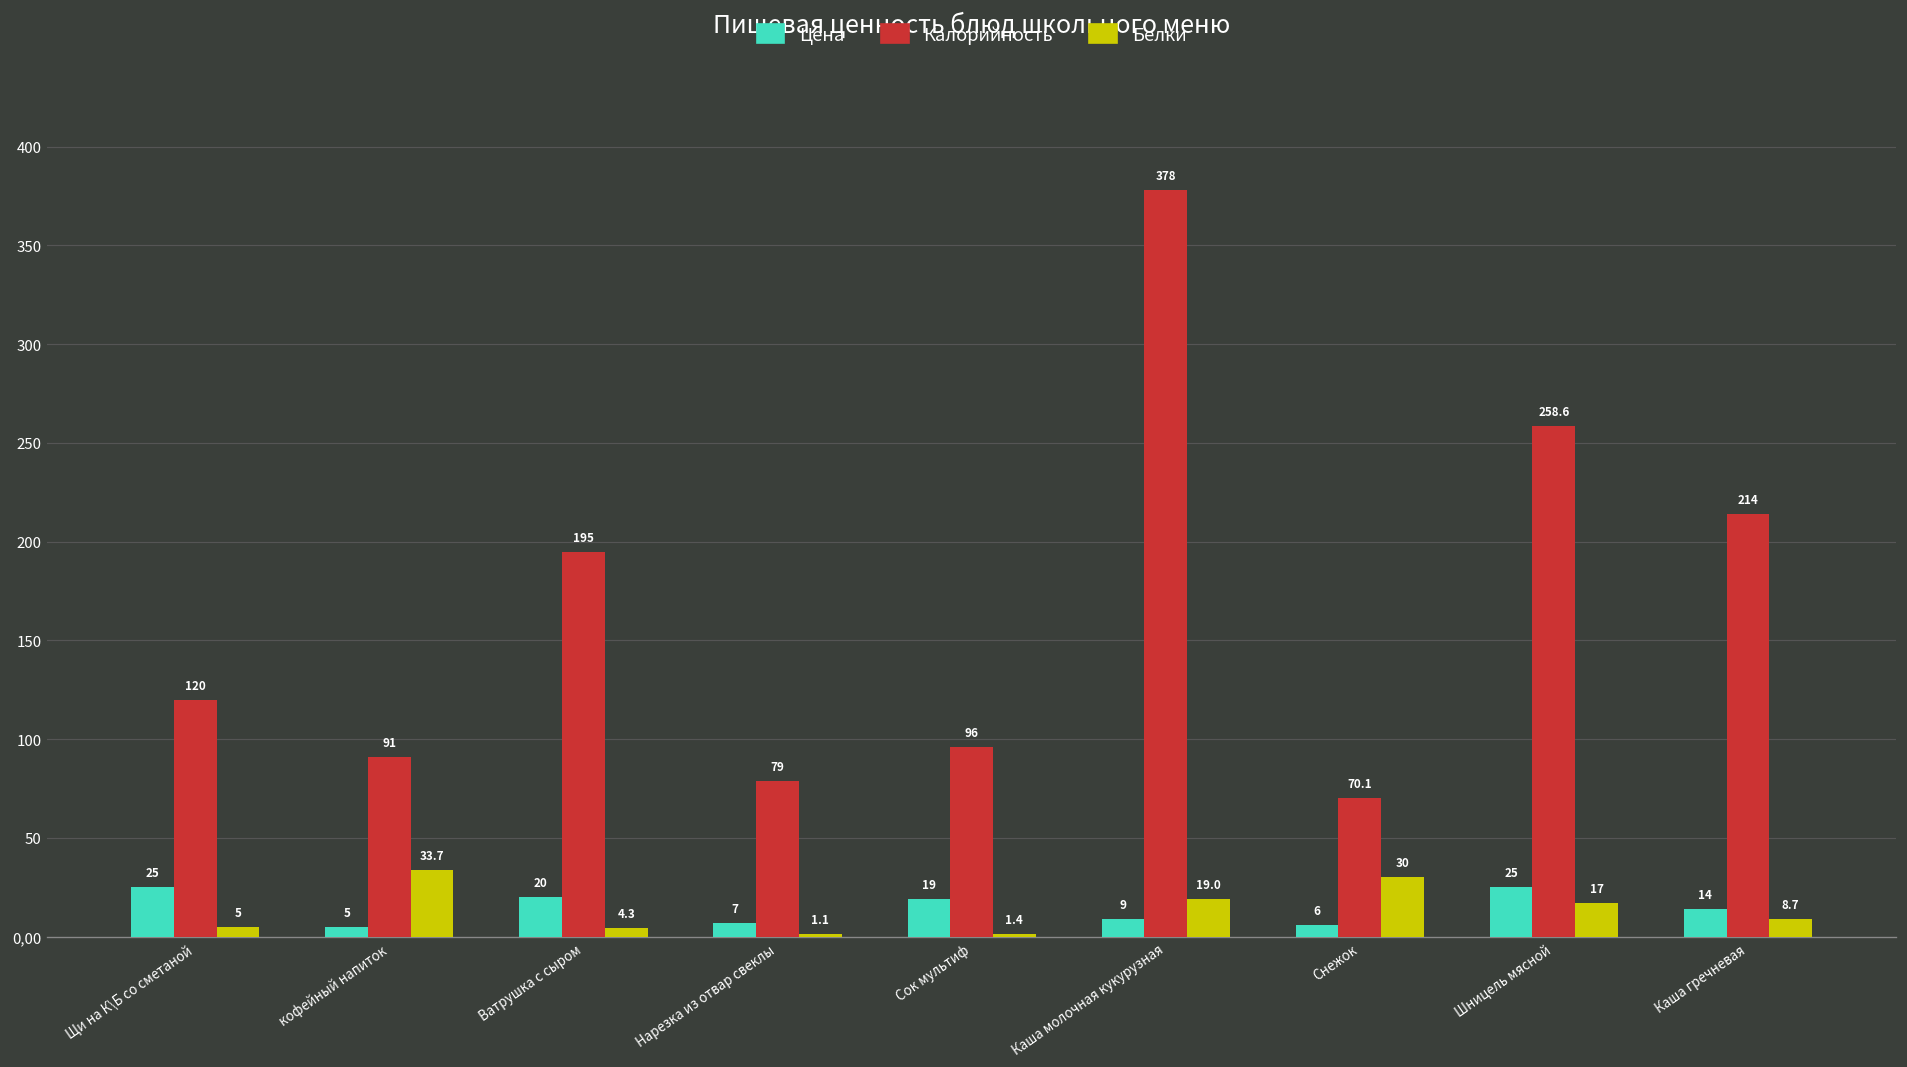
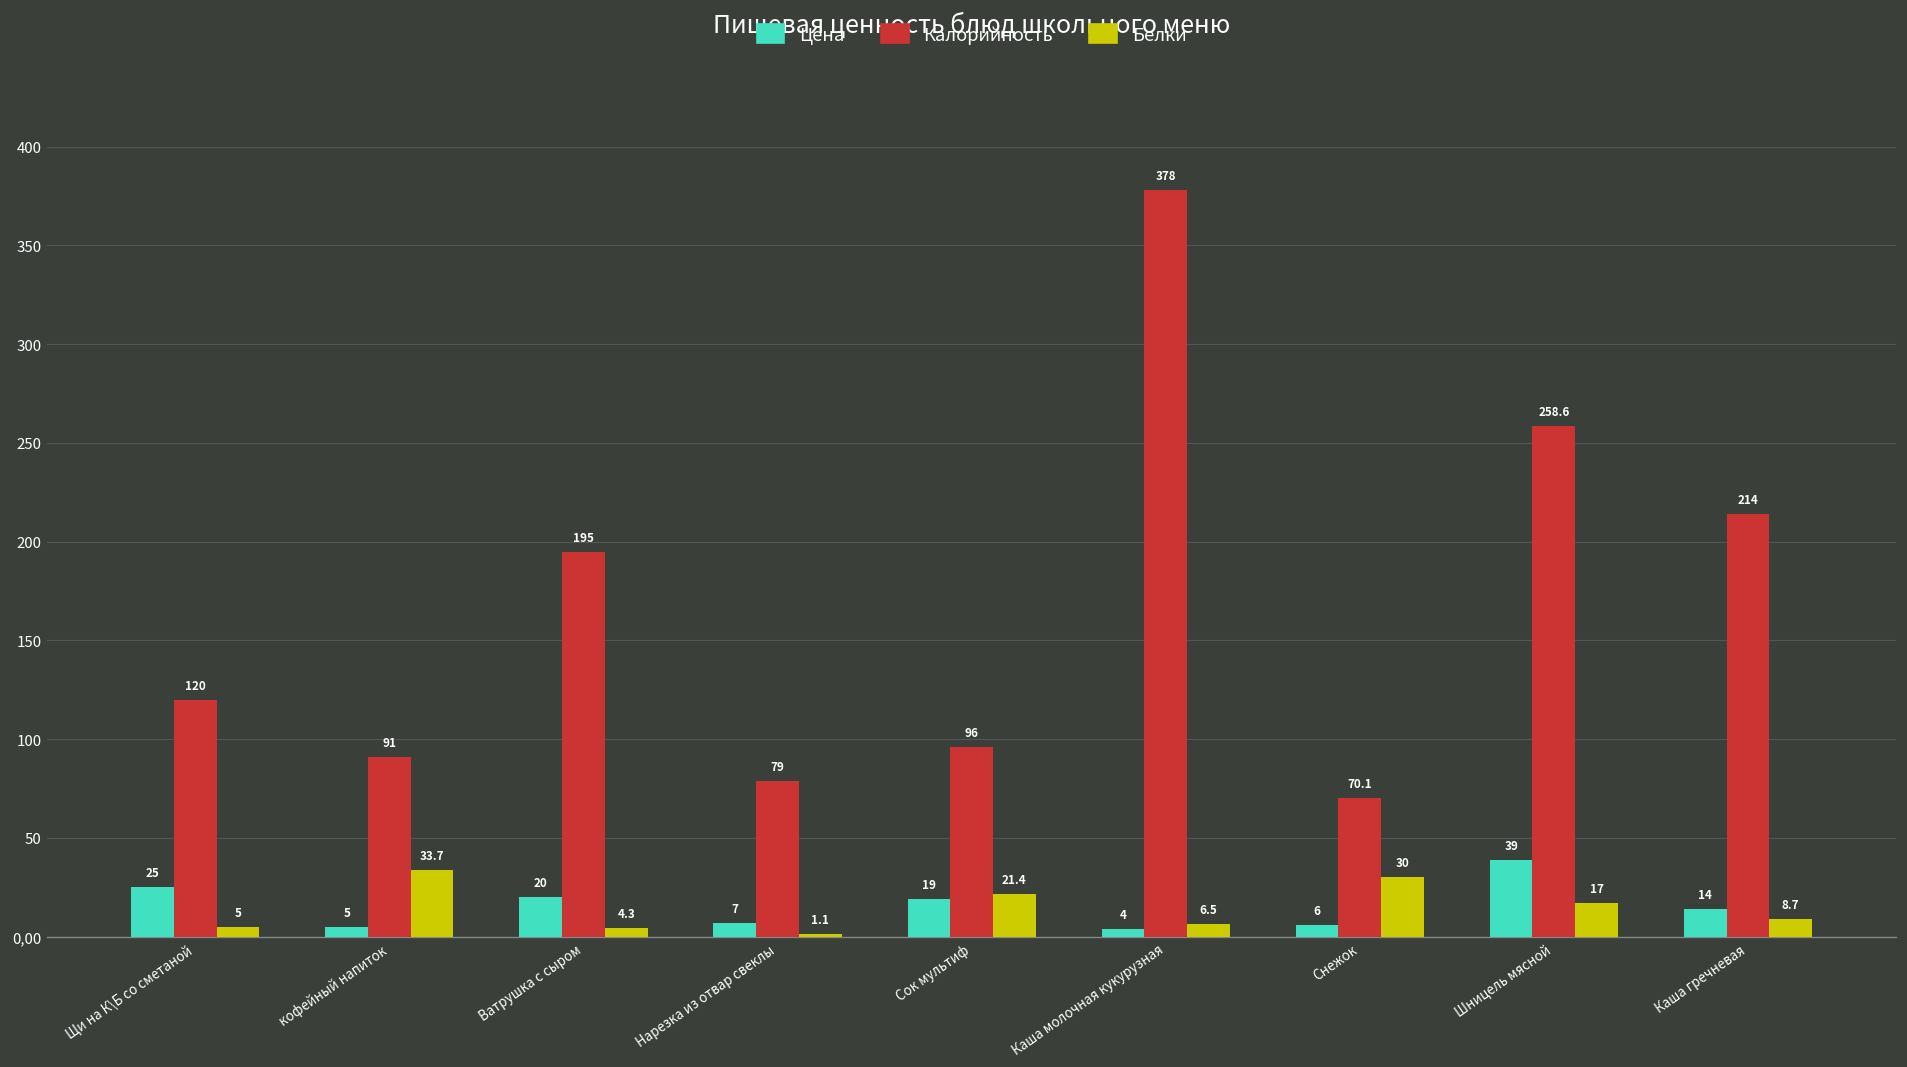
  {
    "Цена": {
      "Щи на К\\Б со сметаной": 25,
      "кофейный напиток": 5,
      "Ватрушка с сыром": 20,
      "Нарезка из отвар свеклы": 7,
      "Сок мультиф": 19,
-     "Каша молочная кукурузная": 9,
+     "Каша молочная кукурузная": 4,
      "Снежок": 6,
-     "Шницель мясной": 25,
+     "Шницель мясной": 39,
      "Каша гречневая": 14
    },
    "Калорийность": {
      "Щи на К\\Б со сметаной": 120,
      "кофейный напиток": 91,
      "Ватрушка с сыром": 195,
      "Нарезка из отвар свеклы": 79,
      "Сок мультиф": 96,
      "Каша молочная кукурузная": 378,
      "Снежок": 70.1,
      "Шницель мясной": 258.6,
      "Каша гречневая": 214
    },
    "Белки": {
      "Щи на К\\Б со сметаной": 5,
      "кофейный напиток": 33.7,
      "Ватрушка с сыром": 4.3,
      "Нарезка из отвар свеклы": 1.1,
-     "Сок мультиф": 1.4,
-     "Каша молочная кукурузная": 19.0,
+     "Сок мультиф": 21.4,
+     "Каша молочная кукурузная": 6.5,
      "Снежок": 30,
      "Шницель мясной": 17,
      "Каша гречневая": 8.7
    }
  }
